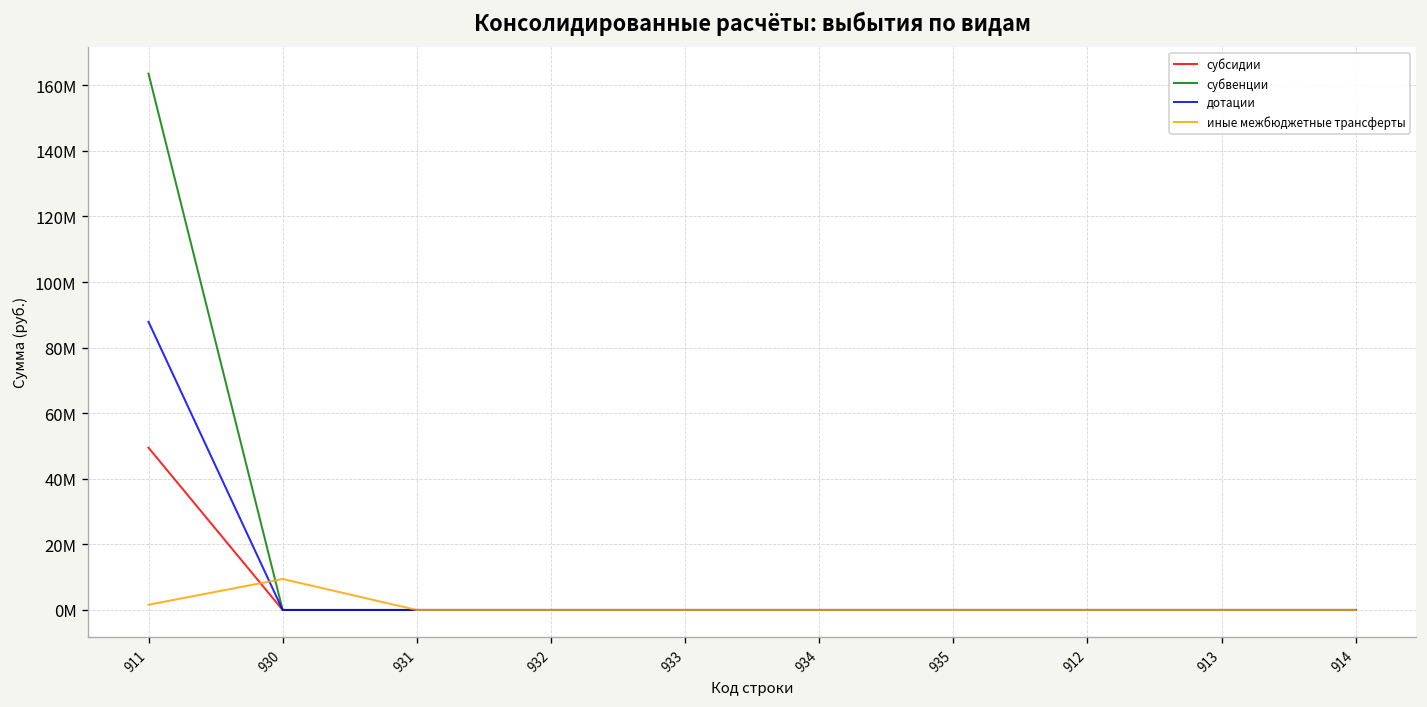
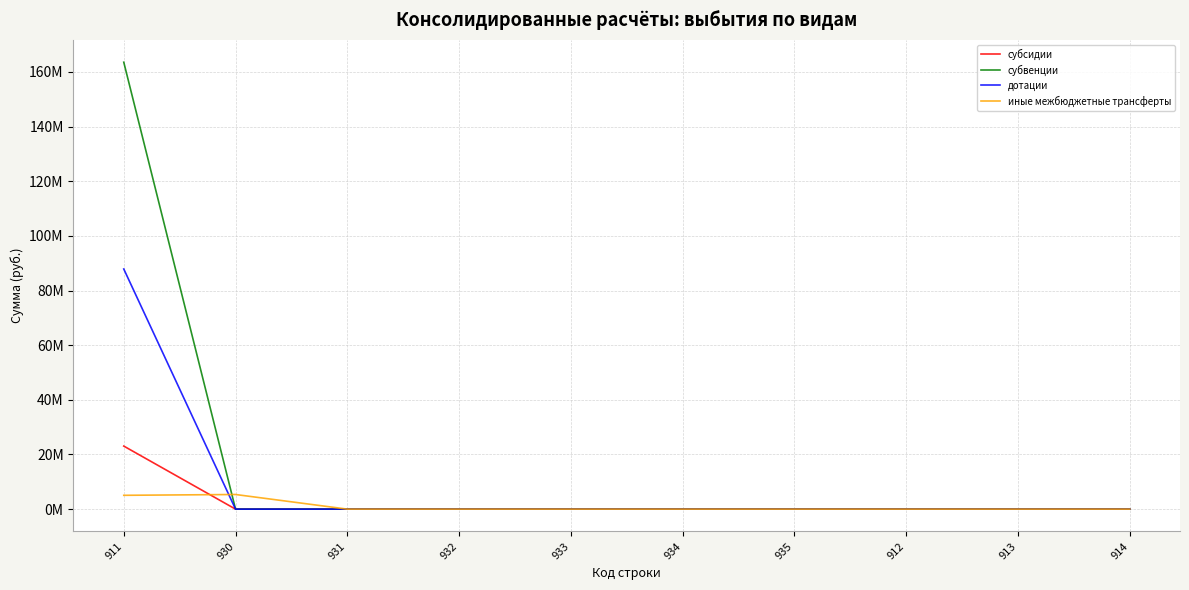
  {
    "субсидии": {
-     "911": 49000000
+     "911": 23000000
    },
    "субвенции": {
      "911": 164000000
    },
    "дотации": {
      "911": 88000000
    },
    "иные межбюджетные трансферты": {
-     "911": 2000000,
-     "930": 9000000
+     "911": 5000000,
+     "930": 5000000
    }
  }
